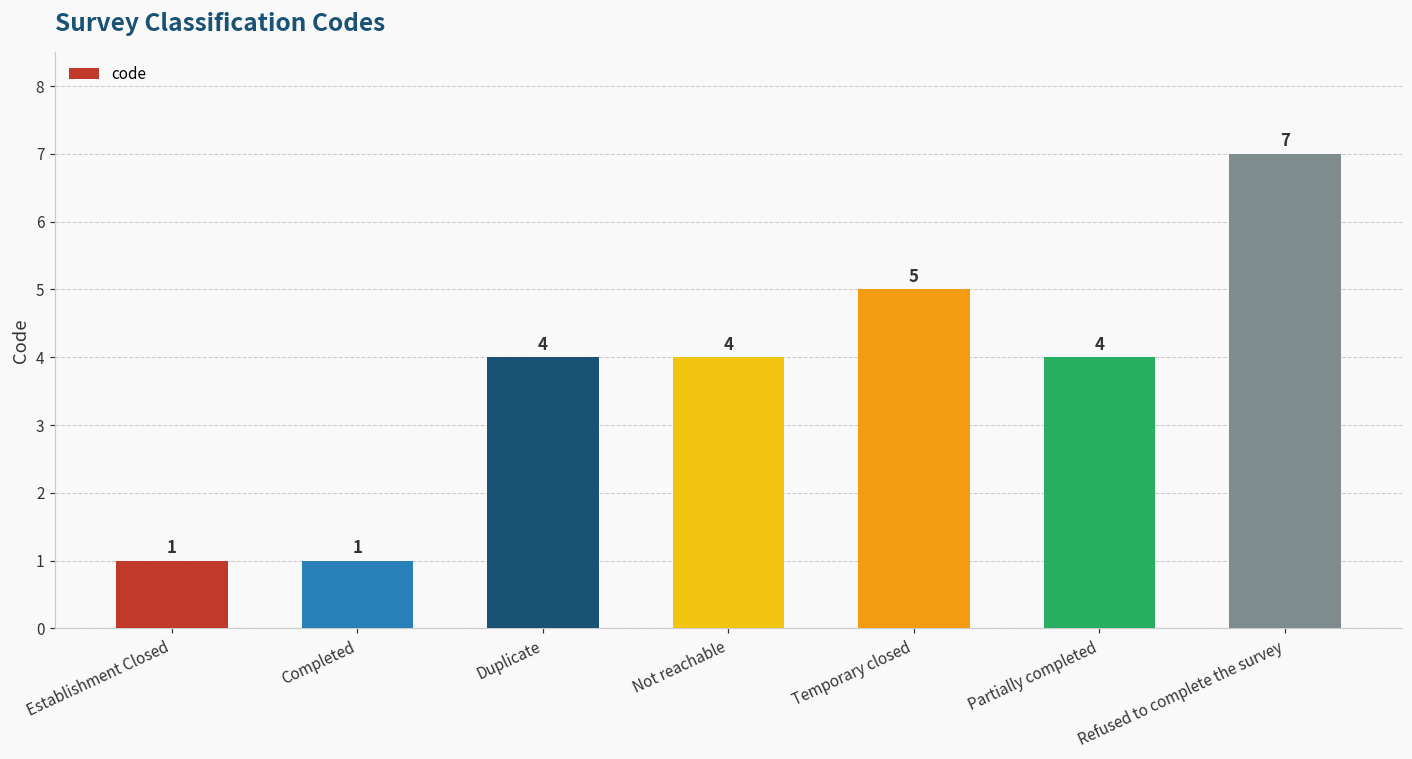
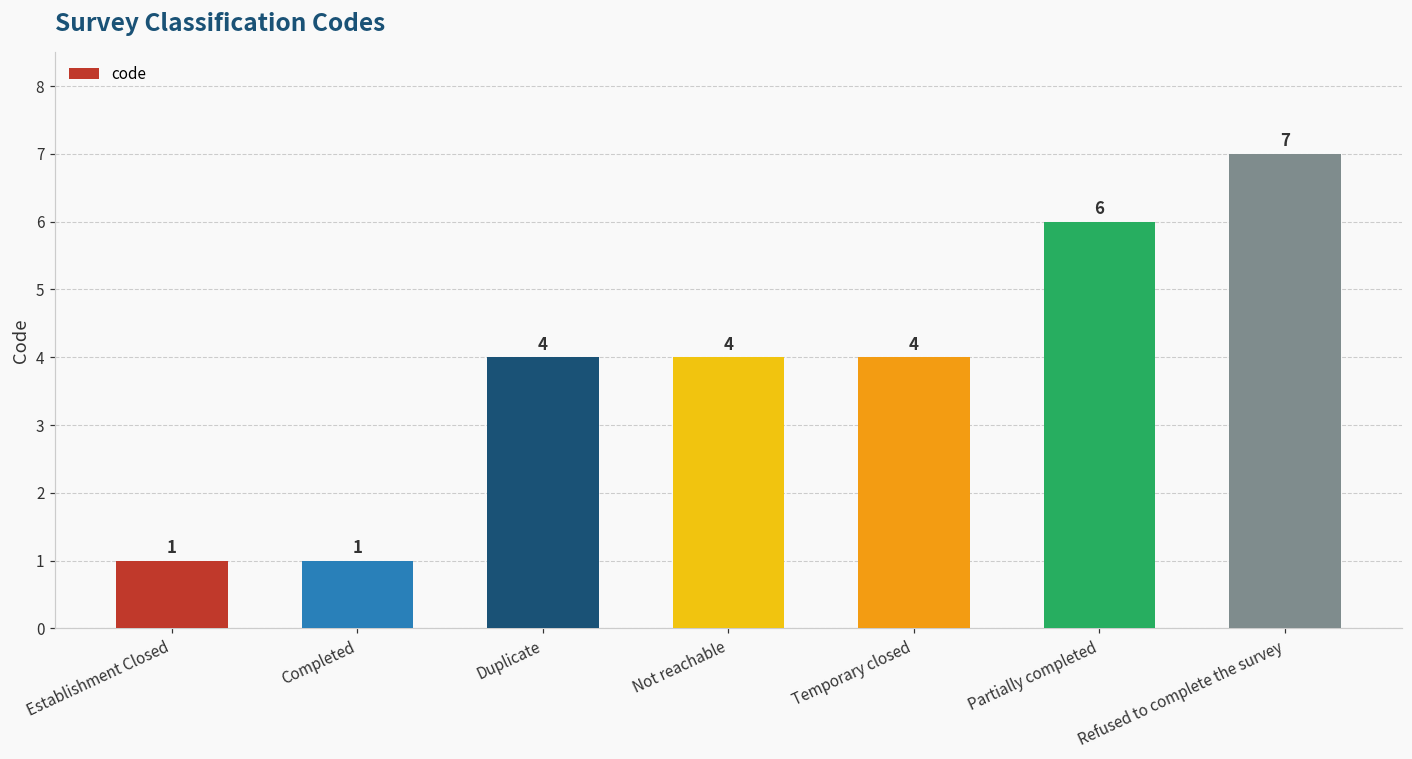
  {
    "Establishment Closed": 1,
    "Completed": 1,
    "Duplicate": 4,
    "Not reachable": 4,
-   "Temporary closed": 5,
-   "Partially completed": 4,
+   "Temporary closed": 4,
+   "Partially completed": 6,
    "Refused to complete the survey": 7
  }
